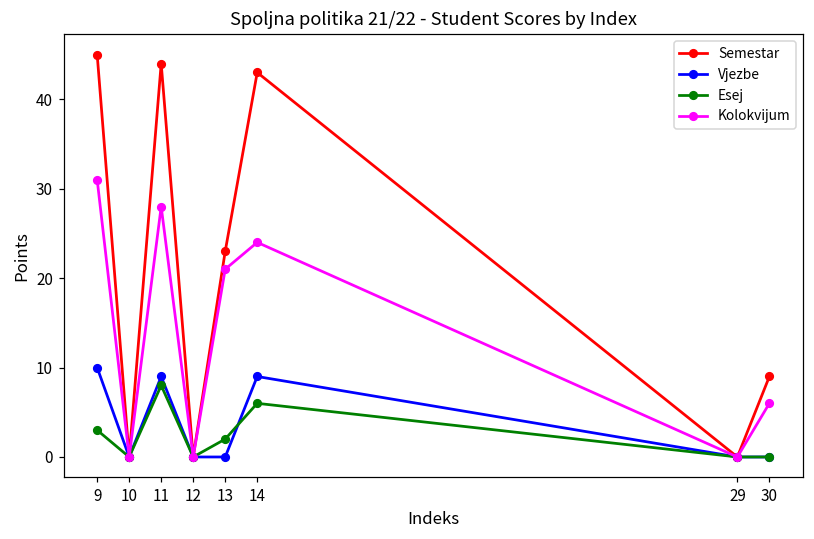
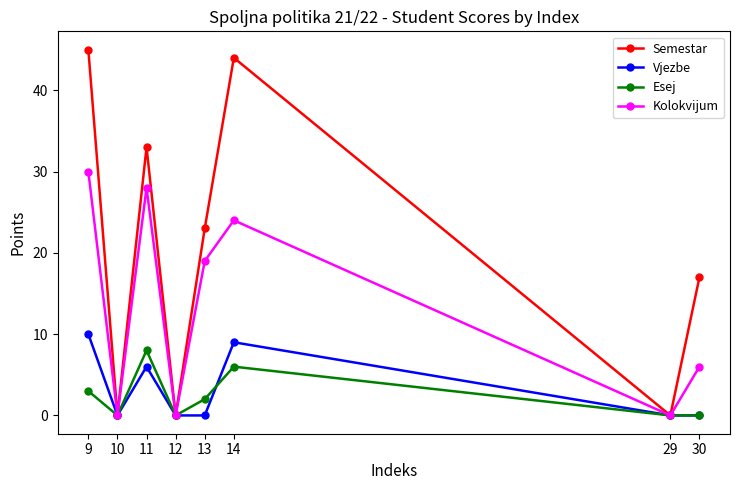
  {
    "Semestar": {
      "9": 45,
-     "11": 44,
+     "11": 33,
      "13": 23,
-     "14": 43,
-     "30": 9
+     "14": 44,
+     "30": 17
    },
    "Vjezbe": {
      "9": 10,
-     "11": 9,
+     "11": 6,
      "13": 0,
      "14": 9
    },
    "Esej": {
      "9": 3,
      "11": 8,
      "13": 2,
      "14": 6
    },
    "Kolokvijum": {
-     "9": 31,
+     "9": 30,
      "11": 28,
-     "13": 21,
+     "13": 19,
      "14": 24,
      "30": 6
    }
  }
